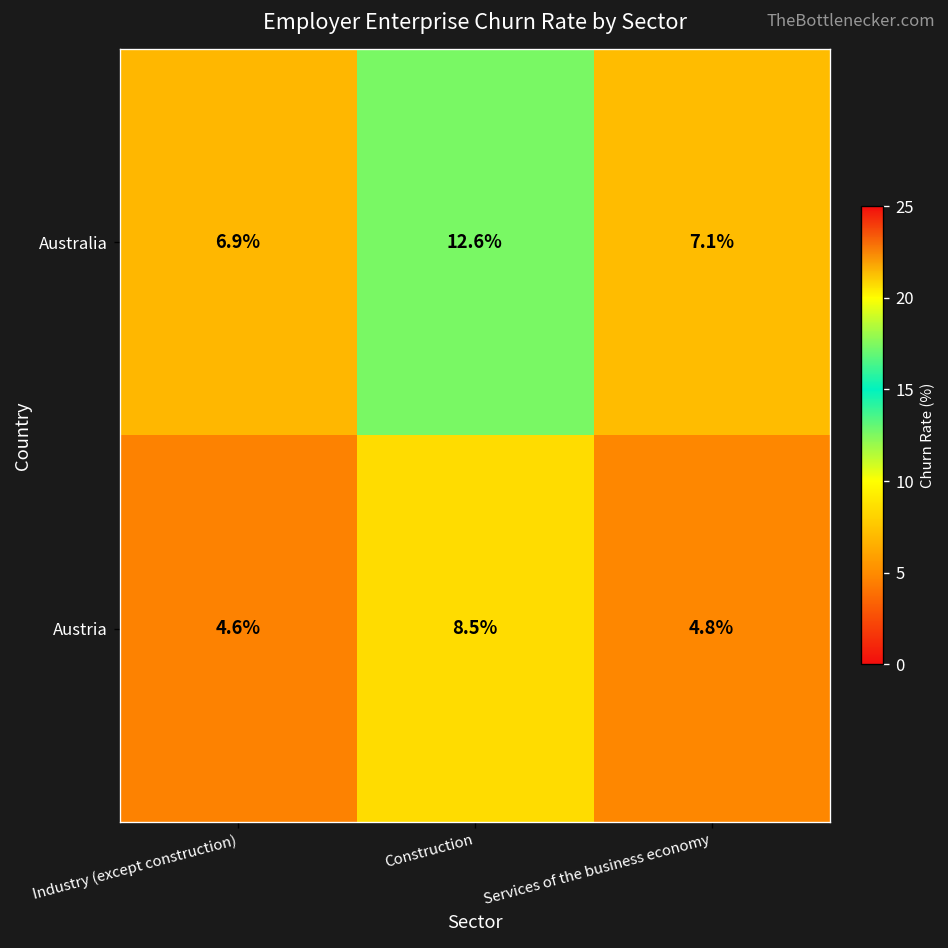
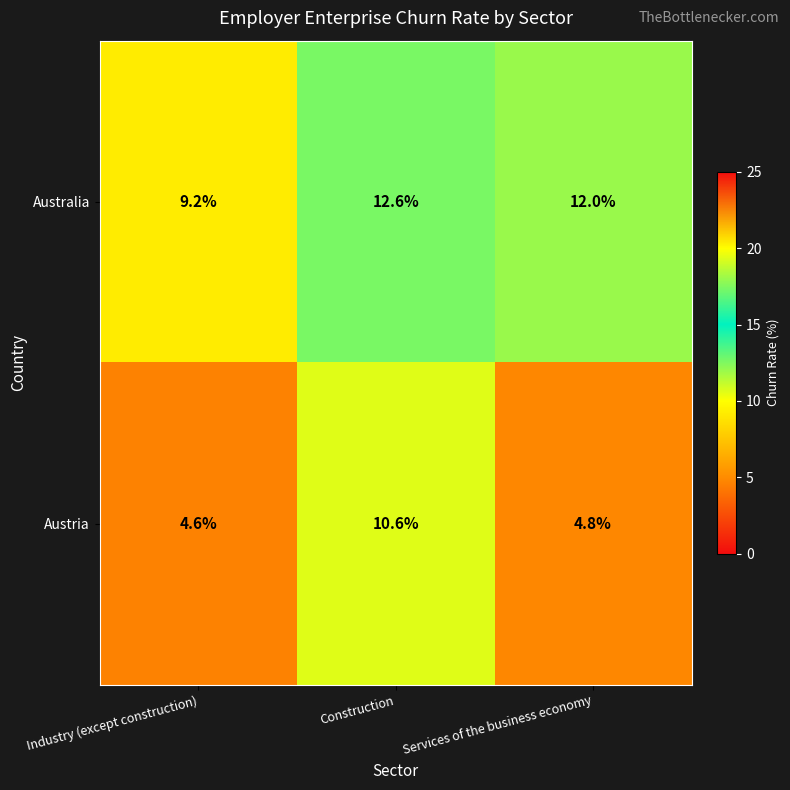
  {
    "Australia": {
-     "Industry (except construction)": "6.9%",
+     "Industry (except construction)": "9.2%",
      "Construction": "12.6%",
-     "Services of the business economy": "7.1%"
+     "Services of the business economy": "12.0%"
    },
    "Austria": {
      "Industry (except construction)": "4.6%",
-     "Construction": "8.5%",
+     "Construction": "10.6%",
      "Services of the business economy": "4.8%"
    }
  }
